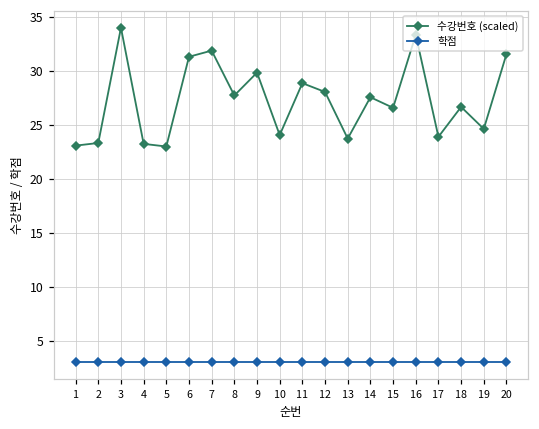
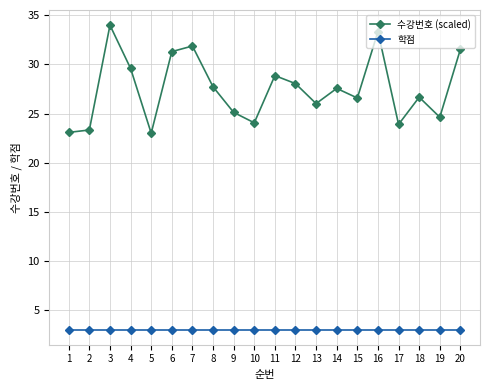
  {
    "수강번호 (scaled)": {
      "1": 23,
      "2": 23,
      "3": 34,
-     "4": 23,
+     "4": 30,
      "5": 23,
      "6": 31,
      "7": 32,
      "8": 28,
-     "9": 30,
+     "9": 25,
      "10": 24,
      "11": 29,
      "12": 28,
-     "13": 24,
+     "13": 26,
      "14": 28,
      "15": 27,
      "17": 24,
      "18": 27,
      "19": 25,
      "20": 32
    },
    "학점": {
      "1": 3,
      "2": 3,
      "3": 3,
      "4": 3,
      "5": 3,
      "6": 3,
      "7": 3,
      "8": 3,
      "9": 3,
      "10": 3,
      "11": 3,
      "12": 3,
      "13": 3,
      "14": 3,
      "15": 3,
      "16": 3,
      "17": 3,
      "18": 3,
      "19": 3,
      "20": 3
    }
  }
